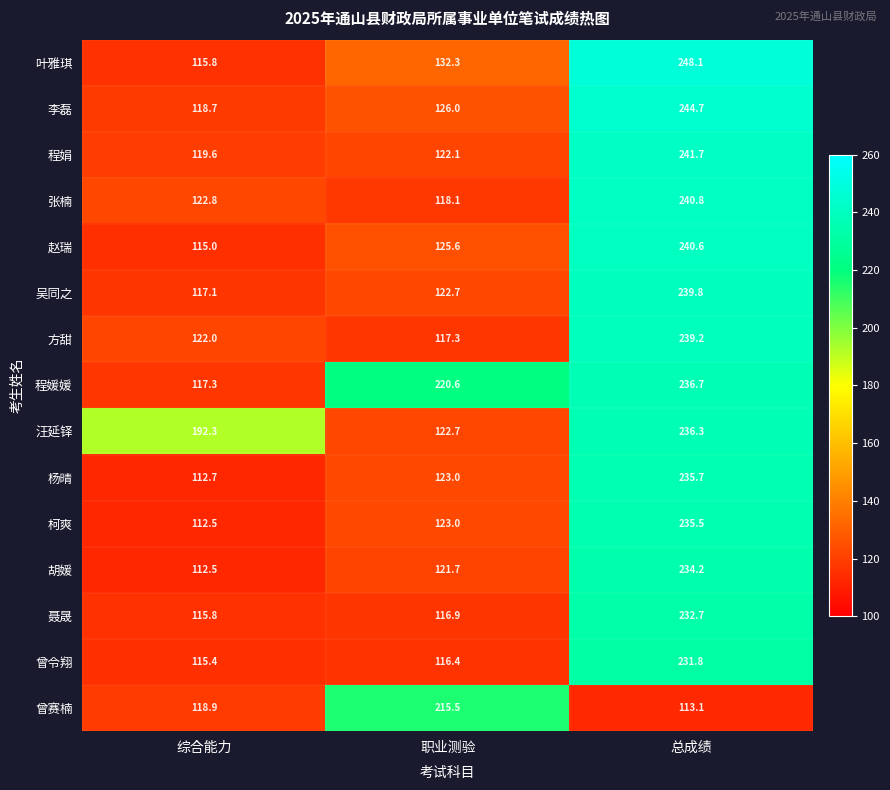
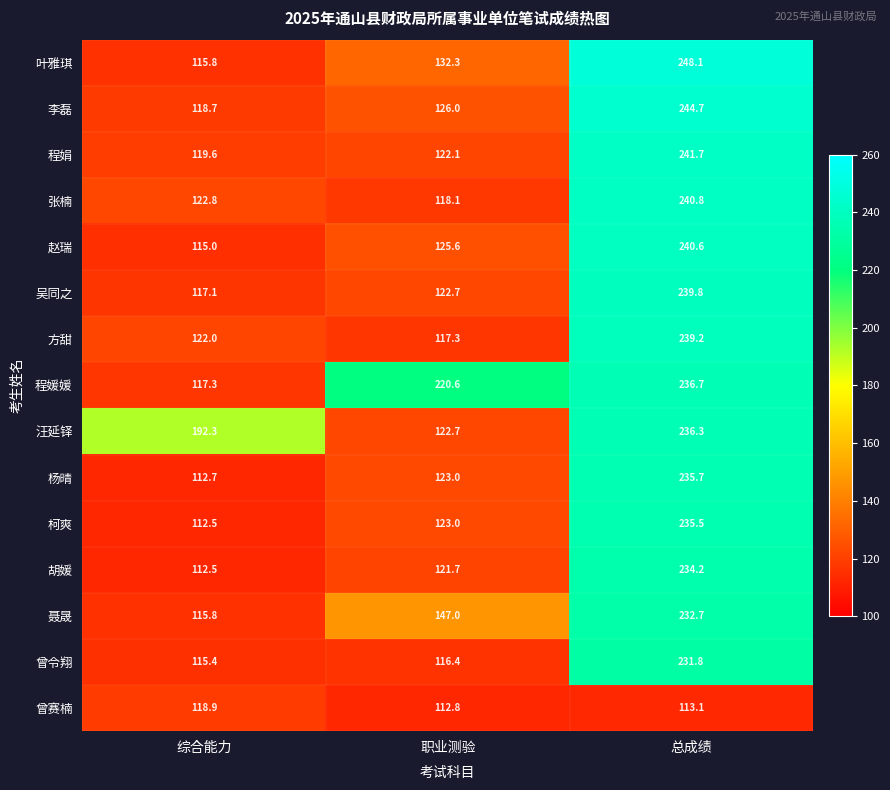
  {
    "叶雅琪": {
      "综合能力": 115.8,
      "职业测验": 132.3,
      "总成绩": 248.1
    },
    "李磊": {
      "综合能力": 118.7,
      "职业测验": 126.0,
      "总成绩": 244.7
    },
    "程娟": {
      "综合能力": 119.6,
      "职业测验": 122.1,
      "总成绩": 241.7
    },
    "张楠": {
      "综合能力": 122.8,
      "职业测验": 118.1,
      "总成绩": 240.8
    },
    "赵瑞": {
      "综合能力": 115.0,
      "职业测验": 125.6,
      "总成绩": 240.6
    },
    "吴同之": {
      "综合能力": 117.1,
      "职业测验": 122.7,
      "总成绩": 239.8
    },
    "方甜": {
      "综合能力": 122.0,
      "职业测验": 117.3,
      "总成绩": 239.2
    },
    "程媛媛": {
      "综合能力": 117.3,
      "职业测验": 220.6,
      "总成绩": 236.7
    },
    "汪延铎": {
      "综合能力": 192.3,
      "职业测验": 122.7,
      "总成绩": 236.3
    },
    "杨晴": {
      "综合能力": 112.7,
      "职业测验": 123.0,
      "总成绩": 235.7
    },
    "柯爽": {
      "综合能力": 112.5,
      "职业测验": 123.0,
      "总成绩": 235.5
    },
    "胡媛": {
      "综合能力": 112.5,
      "职业测验": 121.7,
      "总成绩": 234.2
    },
    "聂晟": {
      "综合能力": 115.8,
-     "职业测验": 116.9,
+     "职业测验": 147.0,
      "总成绩": 232.7
    },
    "曾令翔": {
      "综合能力": 115.4,
      "职业测验": 116.4,
      "总成绩": 231.8
    },
    "曾赛楠": {
      "综合能力": 118.9,
-     "职业测验": 215.5,
+     "职业测验": 112.8,
      "总成绩": 113.1
    }
  }
